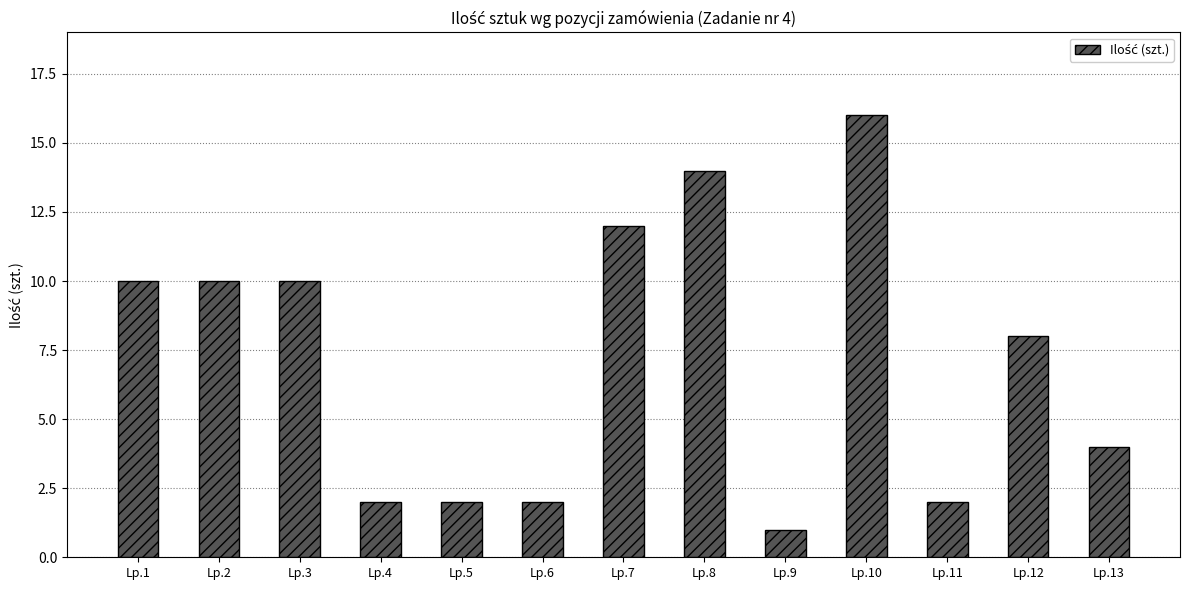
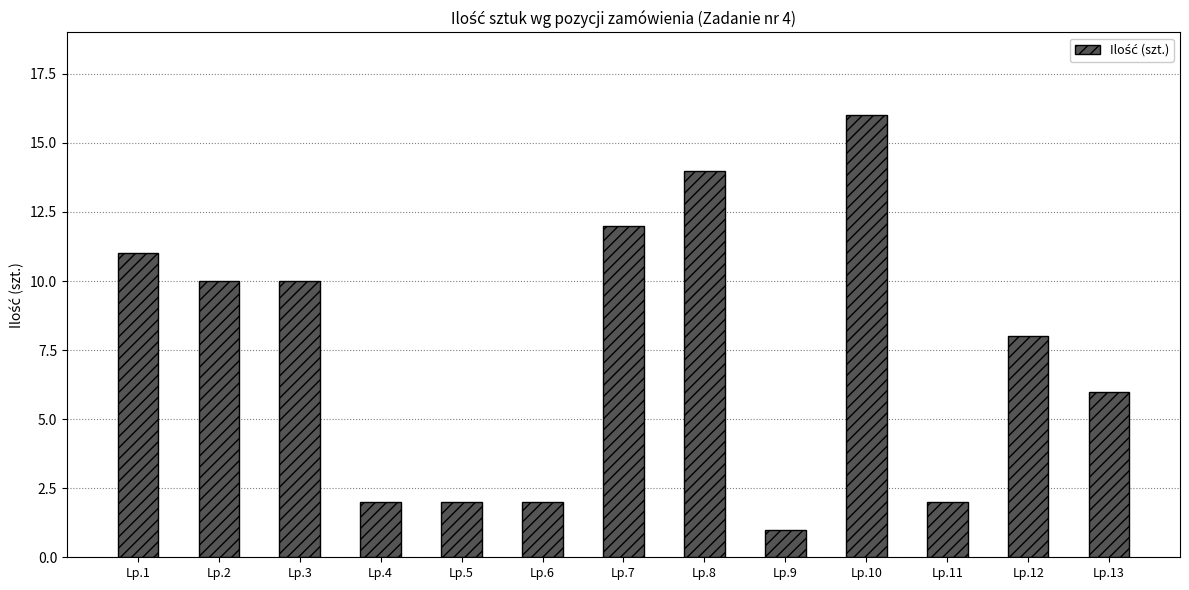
  {
-   "Lp.1": 10,
+   "Lp.1": 11,
    "Lp.2": 10,
    "Lp.3": 10,
    "Lp.4": 2,
    "Lp.5": 2,
    "Lp.6": 2,
    "Lp.7": 12,
    "Lp.8": 14,
    "Lp.9": 1,
    "Lp.10": 16,
    "Lp.11": 2,
    "Lp.12": 8,
-   "Lp.13": 4
+   "Lp.13": 6
  }
